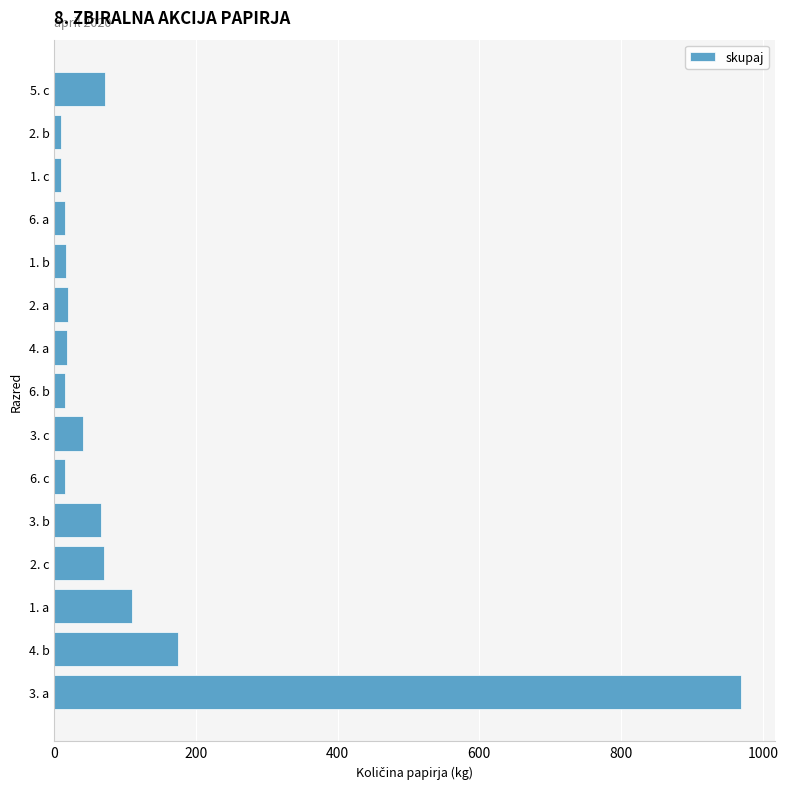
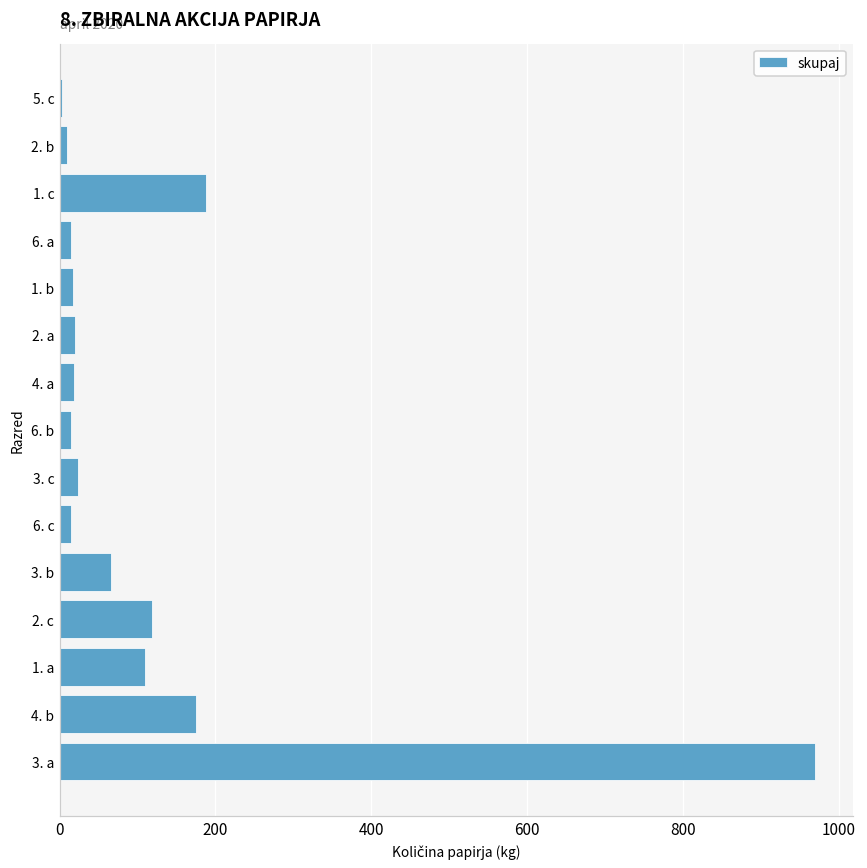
  {
-   "5. c": 70,
+   "5. c": 0,
    "2. b": 10,
-   "1. c": 10,
+   "1. c": 190,
    "6. a": 20,
    "1. b": 20,
    "2. a": 20,
    "4. a": 20,
    "6. b": 20,
-   "3. c": 40,
+   "3. c": 20,
    "6. c": 20,
    "3. b": 70,
-   "2. c": 70,
+   "2. c": 120,
    "1. a": 110,
    "4. b": 180,
    "3. a": 970
  }
